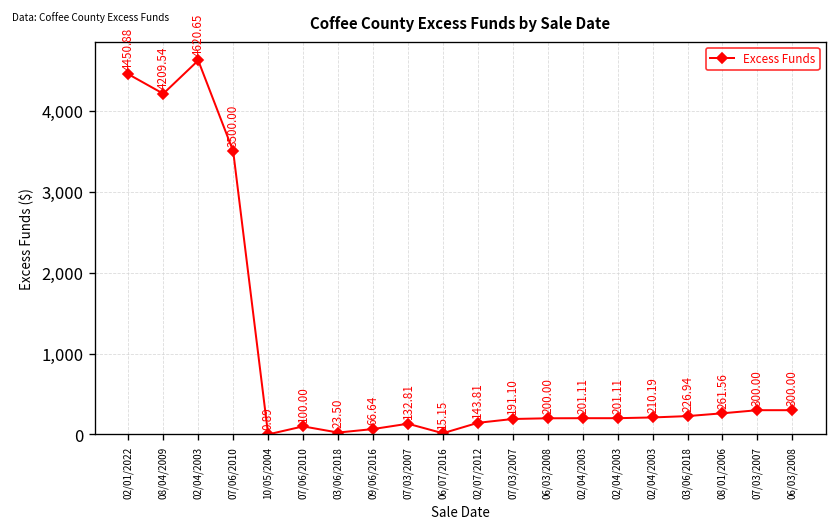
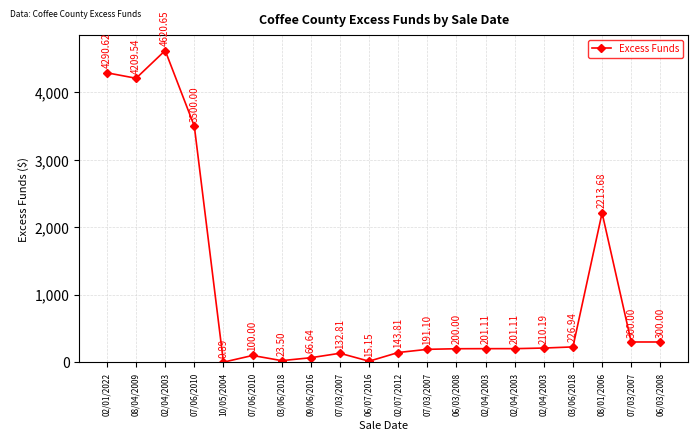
  {
-   "02/01/2022": 4450.88,
+   "02/01/2022": 4290.62,
    "08/04/2009": 4209.54,
    "10/05/2004": 0.89,
    "09/06/2016": 66.64,
    "06/07/2016": 15.15,
    "02/07/2012": 143.81,
-   "08/01/2006": 261.56
+   "08/01/2006": 2213.68
  }
